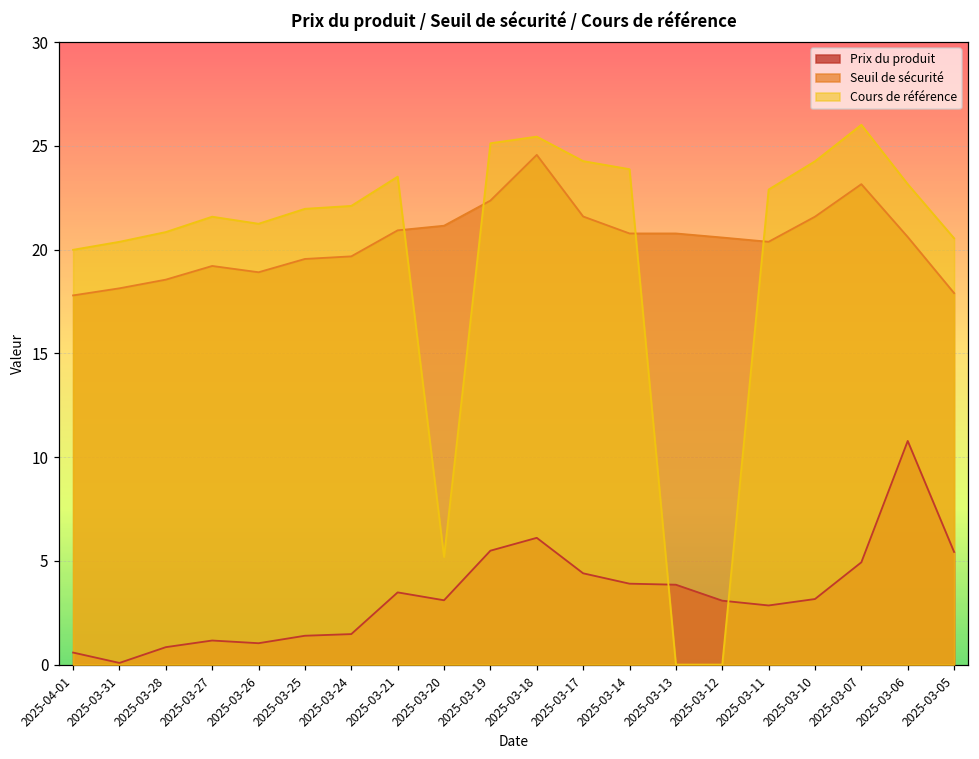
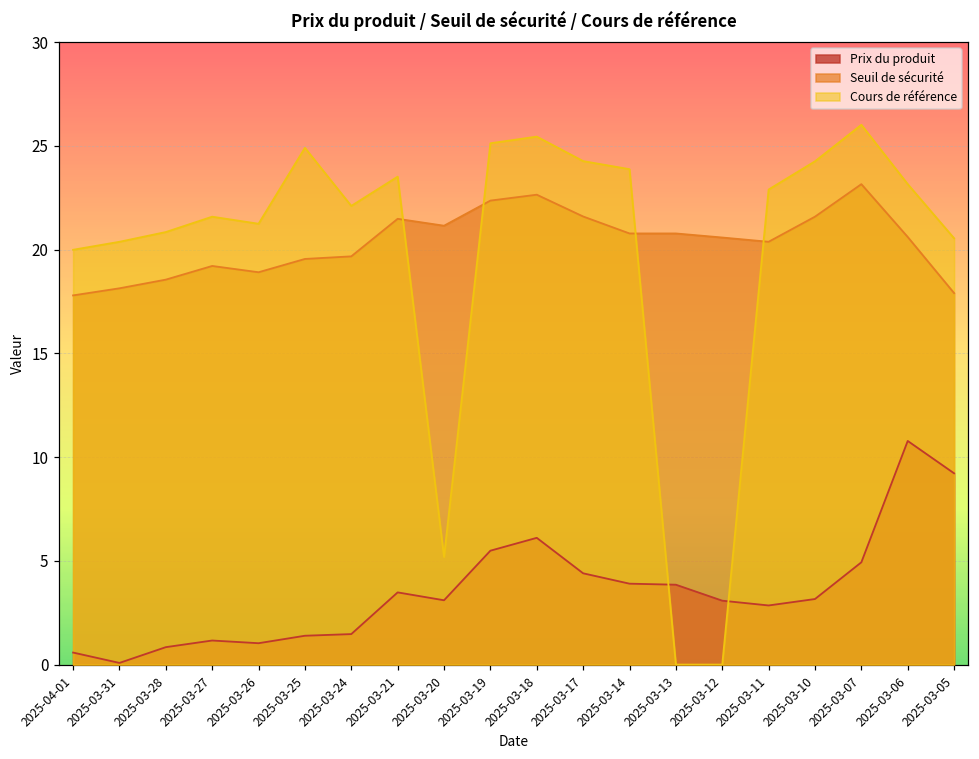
  {
    "Prix du produit": {
      "2025-04-01": 0.6,
      "2025-03-31": 0.1,
      "2025-03-28": 0.8,
      "2025-03-27": 1.2,
      "2025-03-26": 1.0,
      "2025-03-25": 1.4,
      "2025-03-24": 1.5,
      "2025-03-21": 3.5,
      "2025-03-20": 3.1,
      "2025-03-19": 5.5,
      "2025-03-18": 6.1,
      "2025-03-17": 4.4,
      "2025-03-14": 3.9,
      "2025-03-13": 3.9,
      "2025-03-12": 3.1,
      "2025-03-11": 2.9,
      "2025-03-10": 3.2,
      "2025-03-07": 4.9,
      "2025-03-06": 10.8,
-     "2025-03-05": 5.4
+     "2025-03-05": 9.2
    },
    "Seuil de sécurité": {
      "2025-04-01": 17.8,
      "2025-03-31": 18.1,
      "2025-03-28": 18.6,
      "2025-03-27": 19.2,
      "2025-03-26": 18.9,
      "2025-03-25": 19.6,
      "2025-03-24": 19.7,
-     "2025-03-21": 20.9,
+     "2025-03-21": 21.5,
      "2025-03-20": 21.2,
      "2025-03-19": 22.4,
-     "2025-03-18": 24.6,
+     "2025-03-18": 22.7,
      "2025-03-17": 21.6,
      "2025-03-14": 20.8,
      "2025-03-13": 20.8,
      "2025-03-12": 20.6,
      "2025-03-11": 20.4,
      "2025-03-10": 21.6,
      "2025-03-07": 23.2,
      "2025-03-06": 20.6,
      "2025-03-05": 17.9
    },
    "Cours de référence": {
      "2025-04-01": 20.0,
      "2025-03-31": 20.4,
      "2025-03-28": 20.9,
      "2025-03-27": 21.6,
      "2025-03-26": 21.3,
-     "2025-03-25": 22.0,
+     "2025-03-25": 24.9,
      "2025-03-24": 22.1,
      "2025-03-21": 23.5,
      "2025-03-20": 5.2,
      "2025-03-19": 25.1,
      "2025-03-18": 25.5,
      "2025-03-17": 24.3,
      "2025-03-14": 23.9,
      "2025-03-13": 0.0,
      "2025-03-12": 0.0,
      "2025-03-11": 22.9,
      "2025-03-10": 24.3,
      "2025-03-07": 26.0,
      "2025-03-06": 23.2,
      "2025-03-05": 20.6
    }
  }
